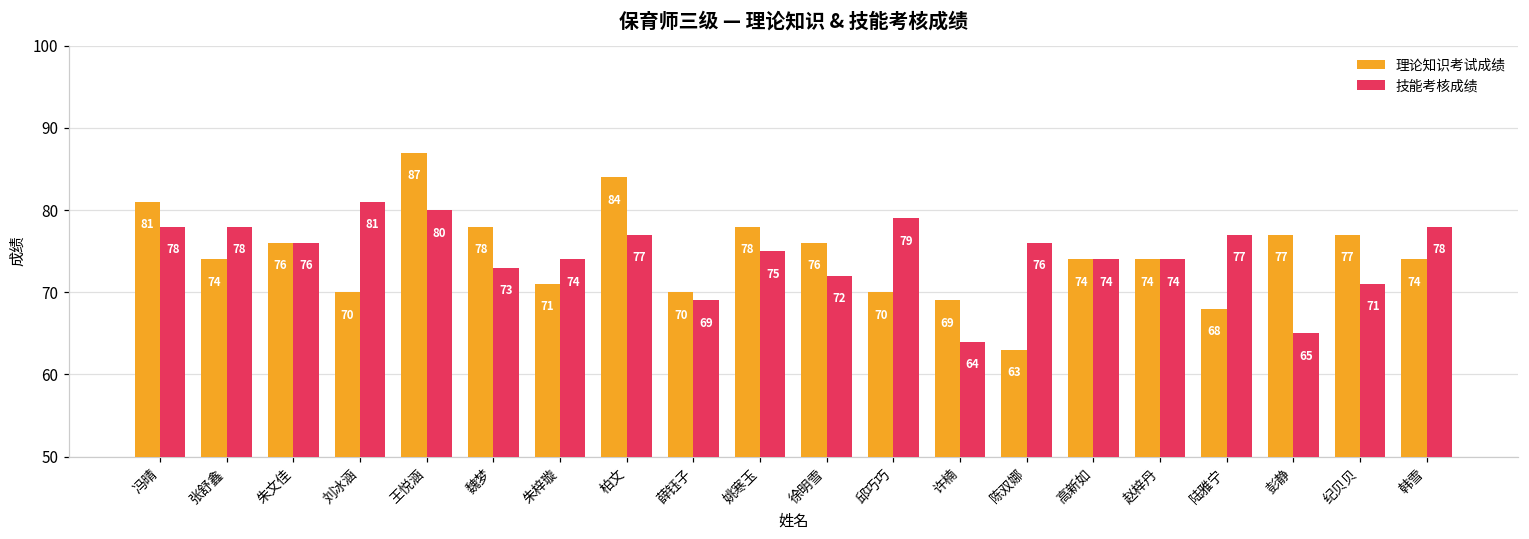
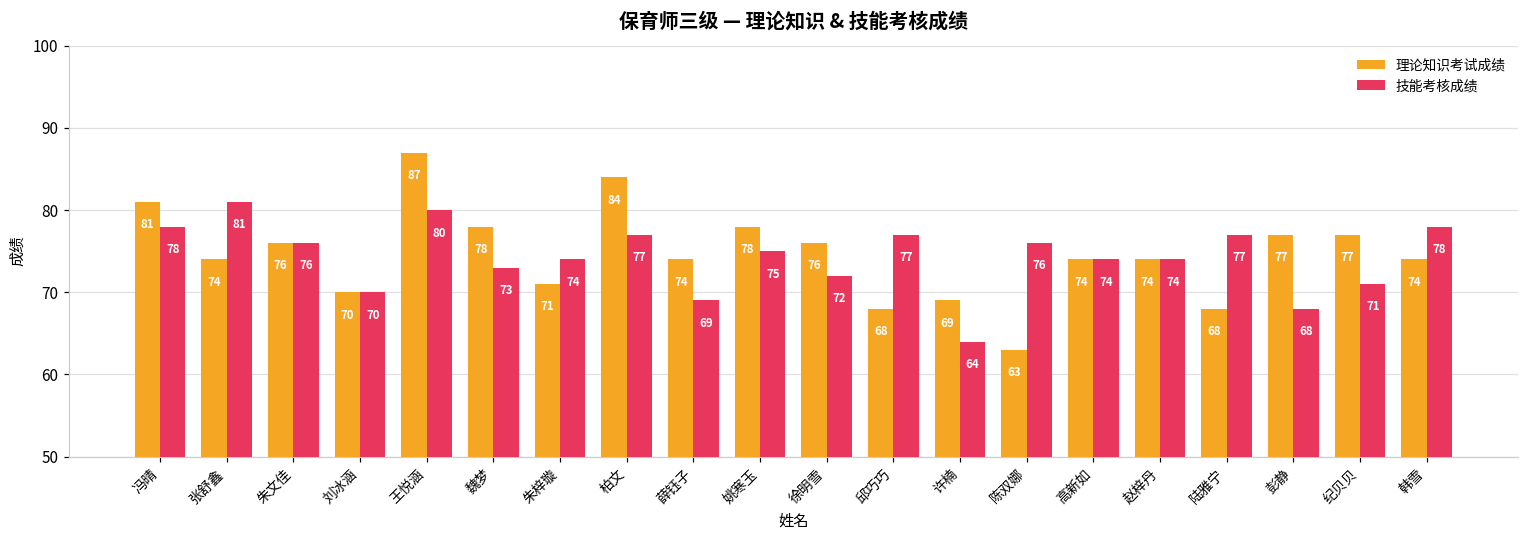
  {
    "理论知识考试成绩": {
      "冯晴": 81,
      "张舒鑫": 74,
      "朱文佳": 76,
      "刘冰涵": 70,
      "王悦涵": 87,
      "魏梦": 78,
      "朱梓璇": 71,
      "柏文": 84,
-     "薛钰子": 70,
+     "薛钰子": 74,
      "姚寒玉": 78,
      "徐明雪": 76,
-     "邱巧巧": 70,
+     "邱巧巧": 68,
      "许楠": 69,
      "陈双娜": 63,
      "高新如": 74,
      "赵梓丹": 74,
      "陆雅宁": 68,
      "彭静": 77,
      "纪贝贝": 77,
      "韩雪": 74
    },
    "技能考核成绩": {
      "冯晴": 78,
-     "张舒鑫": 78,
+     "张舒鑫": 81,
      "朱文佳": 76,
-     "刘冰涵": 81,
+     "刘冰涵": 70,
      "王悦涵": 80,
      "魏梦": 73,
      "朱梓璇": 74,
      "柏文": 77,
      "薛钰子": 69,
      "姚寒玉": 75,
      "徐明雪": 72,
-     "邱巧巧": 79,
+     "邱巧巧": 77,
      "许楠": 64,
      "陈双娜": 76,
      "高新如": 74,
      "赵梓丹": 74,
      "陆雅宁": 77,
-     "彭静": 65,
+     "彭静": 68,
      "纪贝贝": 71,
      "韩雪": 78
    }
  }
